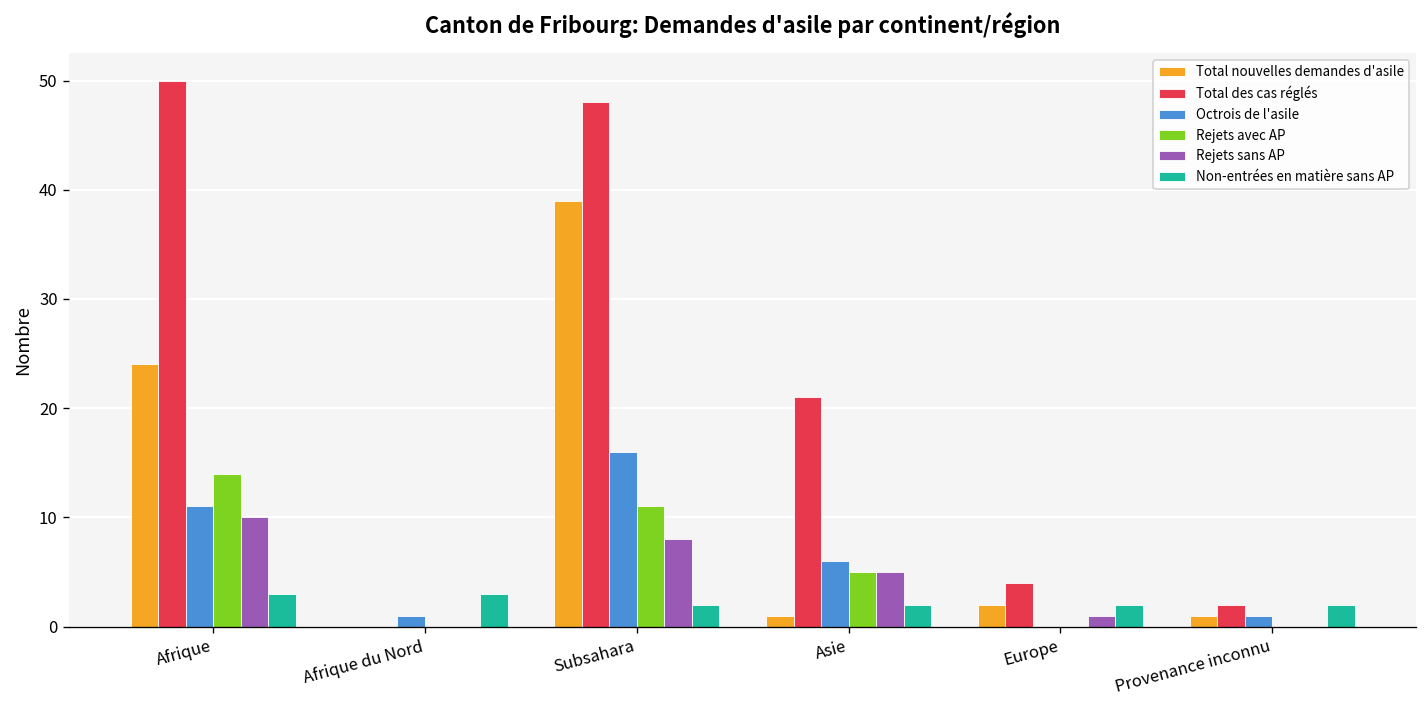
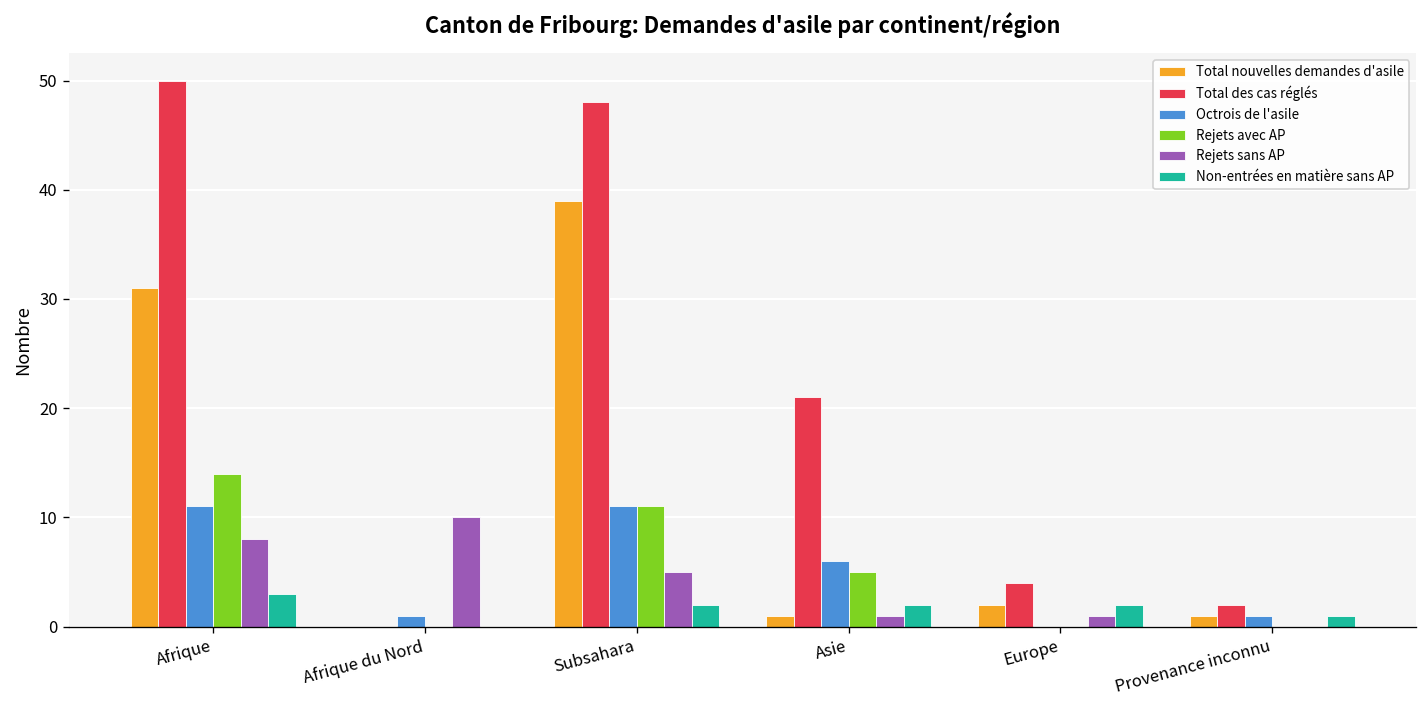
  {
    "Total nouvelles demandes d'asile": {
-     "Afrique": 24,
+     "Afrique": 31,
      "Afrique du Nord": 0,
      "Subsahara": 39,
      "Asie": 1,
      "Europe": 2,
      "Provenance inconnu": 1
    },
    "Total des cas réglés": {
      "Afrique": 50,
      "Afrique du Nord": 0,
      "Subsahara": 48,
      "Asie": 21,
      "Europe": 4,
      "Provenance inconnu": 2
    },
    "Octrois de l'asile": {
      "Afrique": 11,
      "Afrique du Nord": 1,
-     "Subsahara": 16,
+     "Subsahara": 11,
      "Asie": 6,
      "Europe": 0,
      "Provenance inconnu": 1
    },
    "Rejets avec AP": {
      "Afrique": 14,
      "Afrique du Nord": 0,
      "Subsahara": 11,
      "Asie": 5,
      "Europe": 0,
      "Provenance inconnu": 0
    },
    "Rejets sans AP": {
-     "Afrique": 10,
-     "Afrique du Nord": 0,
-     "Subsahara": 8,
-     "Asie": 5,
+     "Afrique": 8,
+     "Afrique du Nord": 10,
+     "Subsahara": 5,
+     "Asie": 1,
      "Europe": 1,
      "Provenance inconnu": 0
    },
    "Non-entrées en matière sans AP": {
      "Afrique": 3,
-     "Afrique du Nord": 3,
+     "Afrique du Nord": 0,
      "Subsahara": 2,
      "Asie": 2,
      "Europe": 2,
-     "Provenance inconnu": 2
+     "Provenance inconnu": 1
    }
  }
